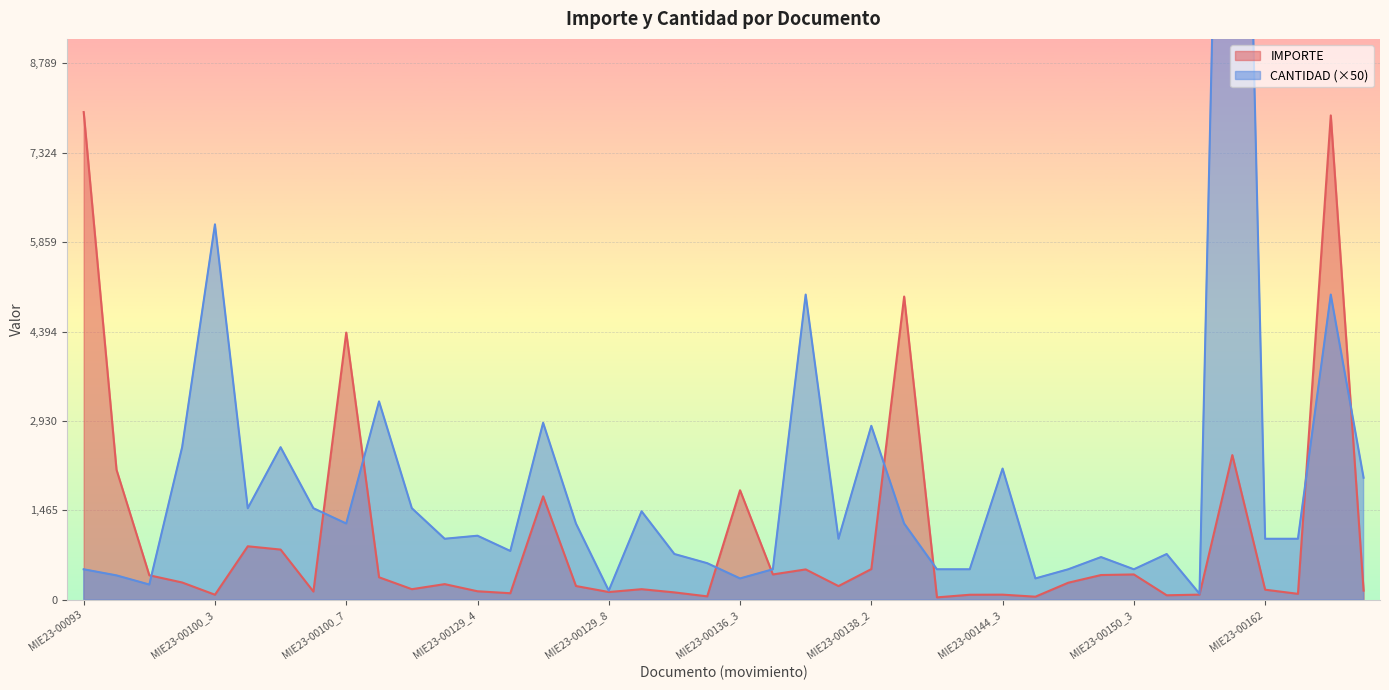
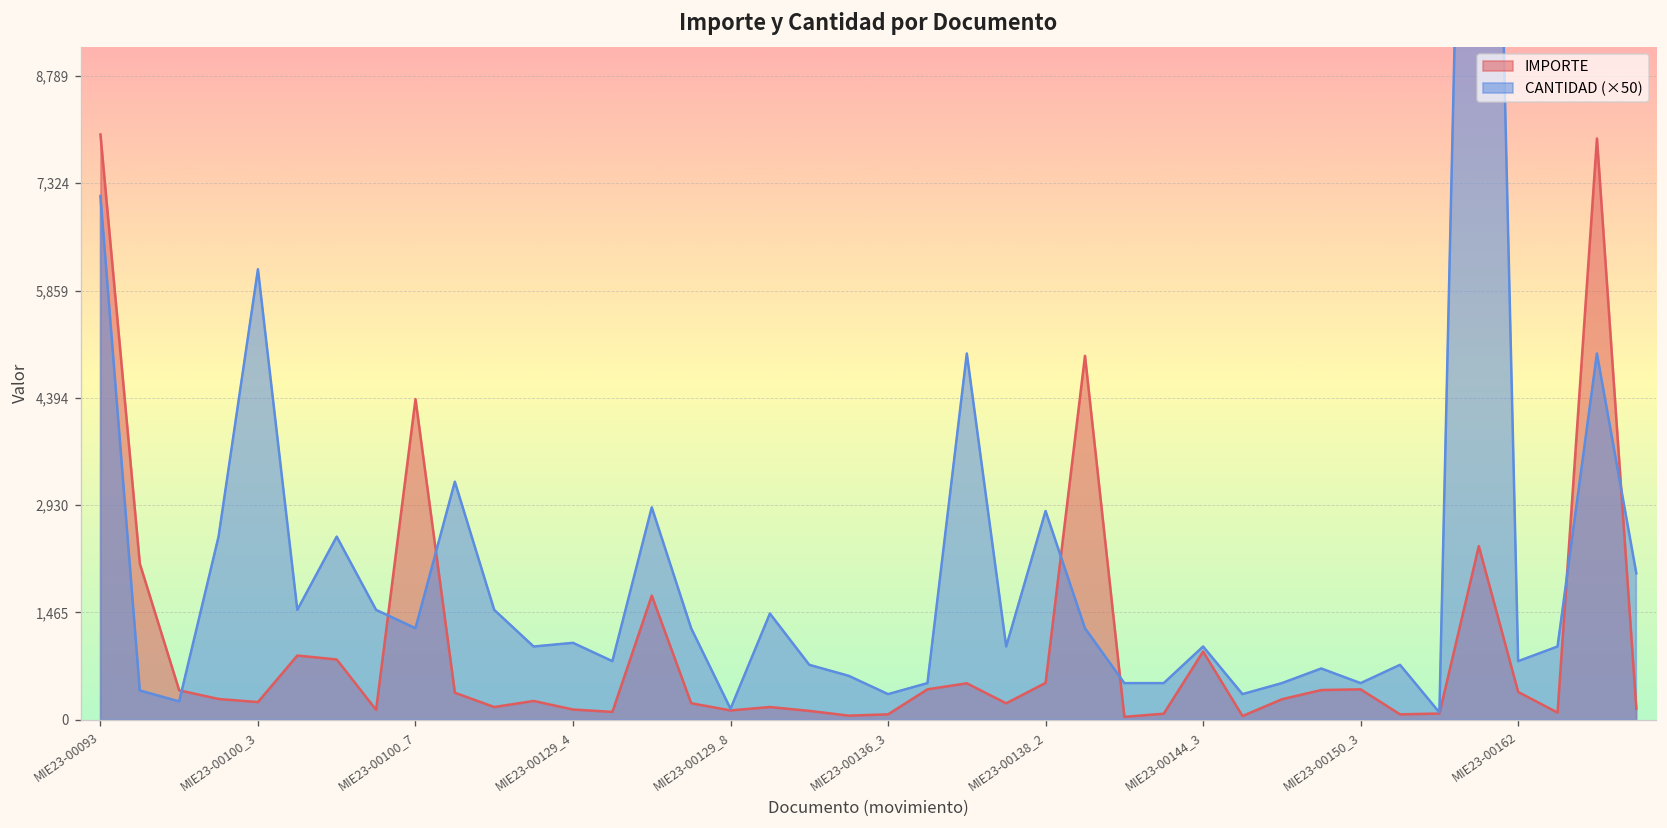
  {
    "IMPORTE": {
      "MIE23-00093": "8,000",
-     "MIE23-00100_3": "100",
+     "MIE23-00100_3": "200",
      "MIE23-00100_7": "4,400",
      "MIE23-00129_4": "100",
-     "MIE23-00136_3": "1,800",
+     "MIE23-00136_3": "100",
      "MIE23-00138_2": "500",
-     "MIE23-00144_3": "100",
+     "MIE23-00144_3": "900",
      "MIE23-00150_3": "400",
-     "MIE23-00162": "200"
+     "MIE23-00162": "400"
    },
    "CANTIDAD (×50)": {
-     "MIE23-00093": "500",
+     "MIE23-00093": "7,200",
      "MIE23-00100_3": "6,200",
      "MIE23-00100_7": "1,300",
      "MIE23-00129_4": "1,100",
      "MIE23-00136_3": "400",
      "MIE23-00138_2": "2,900",
-     "MIE23-00144_3": "2,200",
+     "MIE23-00144_3": "1,000",
      "MIE23-00150_3": "500",
-     "MIE23-00162": "1,000"
+     "MIE23-00162": "800"
    }
  }
